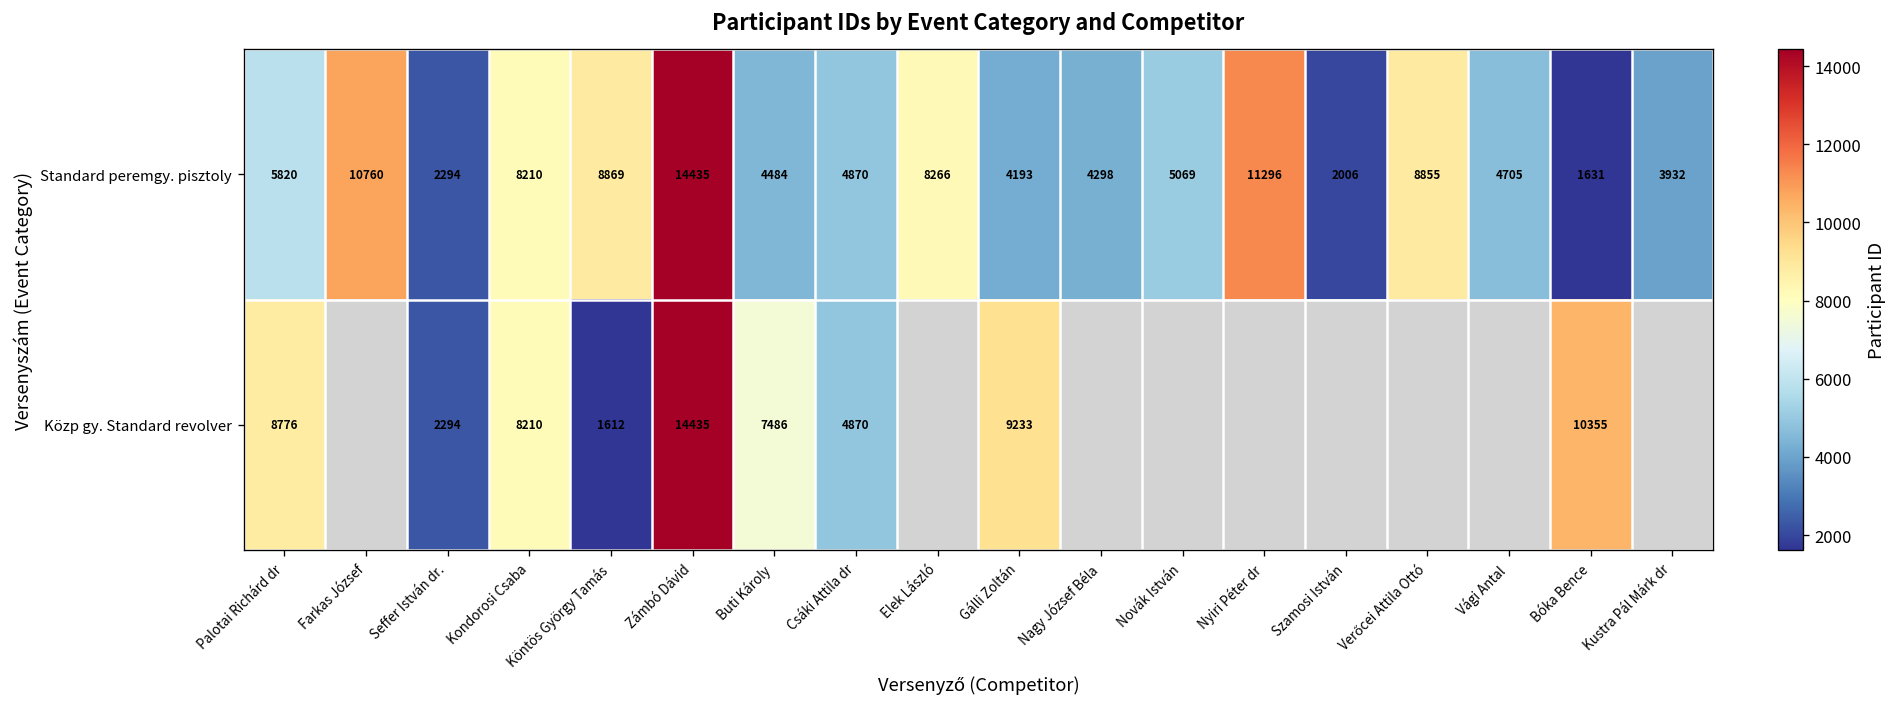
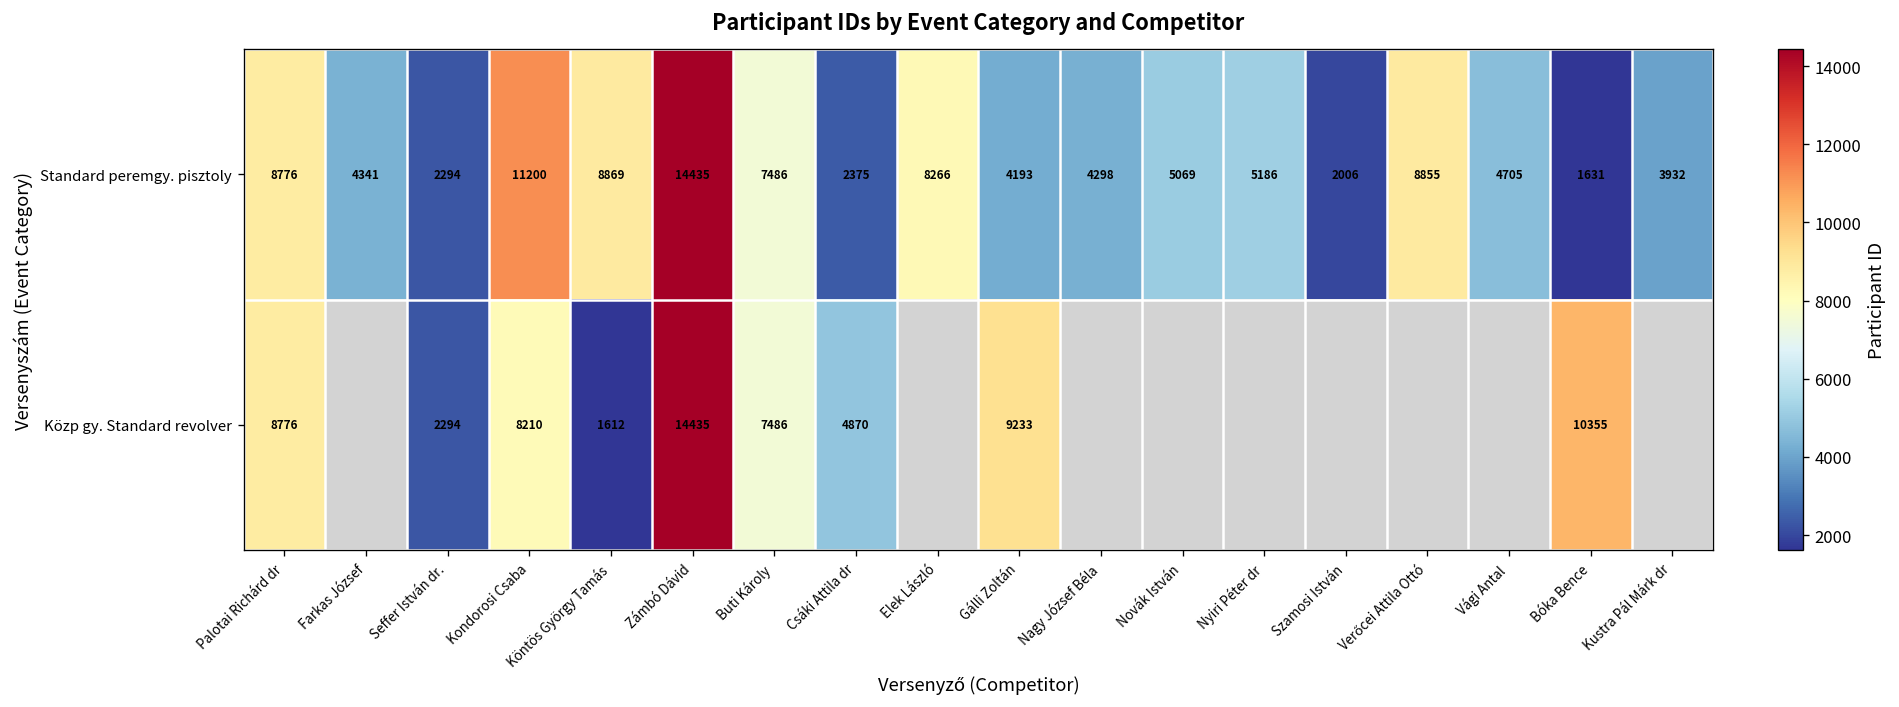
  {
    "Standard peremgy. pisztoly": {
-     "Palotai Richárd dr": 5820,
-     "Farkas József": 10760,
+     "Palotai Richárd dr": 8776,
+     "Farkas József": 4341,
      "Seffer István dr.": 2294,
-     "Kondorosi Csaba": 8210,
+     "Kondorosi Csaba": 11200,
      "Köntös György Tamás": 8869,
      "Zámbó Dávid": 14435,
-     "Buti Károly": 4484,
-     "Csáki Attila dr": 4870,
+     "Buti Károly": 7486,
+     "Csáki Attila dr": 2375,
      "Elek László": 8266,
      "Gálli Zoltán": 4193,
      "Nagy József Béla": 4298,
      "Novák István": 5069,
-     "Nyiri Péter dr": 11296,
+     "Nyiri Péter dr": 5186,
      "Szamosi István": 2006,
      "Verőcei Attila Ottó": 8855,
      "Vági Antal": 4705,
      "Bóka Bence": 1631,
      "Kustra Pál Márk dr": 3932
    },
    "Közp gy. Standard revolver": {
      "Palotai Richárd dr": 8776,
      "Seffer István dr.": 2294,
      "Kondorosi Csaba": 8210,
      "Köntös György Tamás": 1612,
      "Zámbó Dávid": 14435,
      "Buti Károly": 7486,
      "Csáki Attila dr": 4870,
      "Gálli Zoltán": 9233,
      "Bóka Bence": 10355
    }
  }
